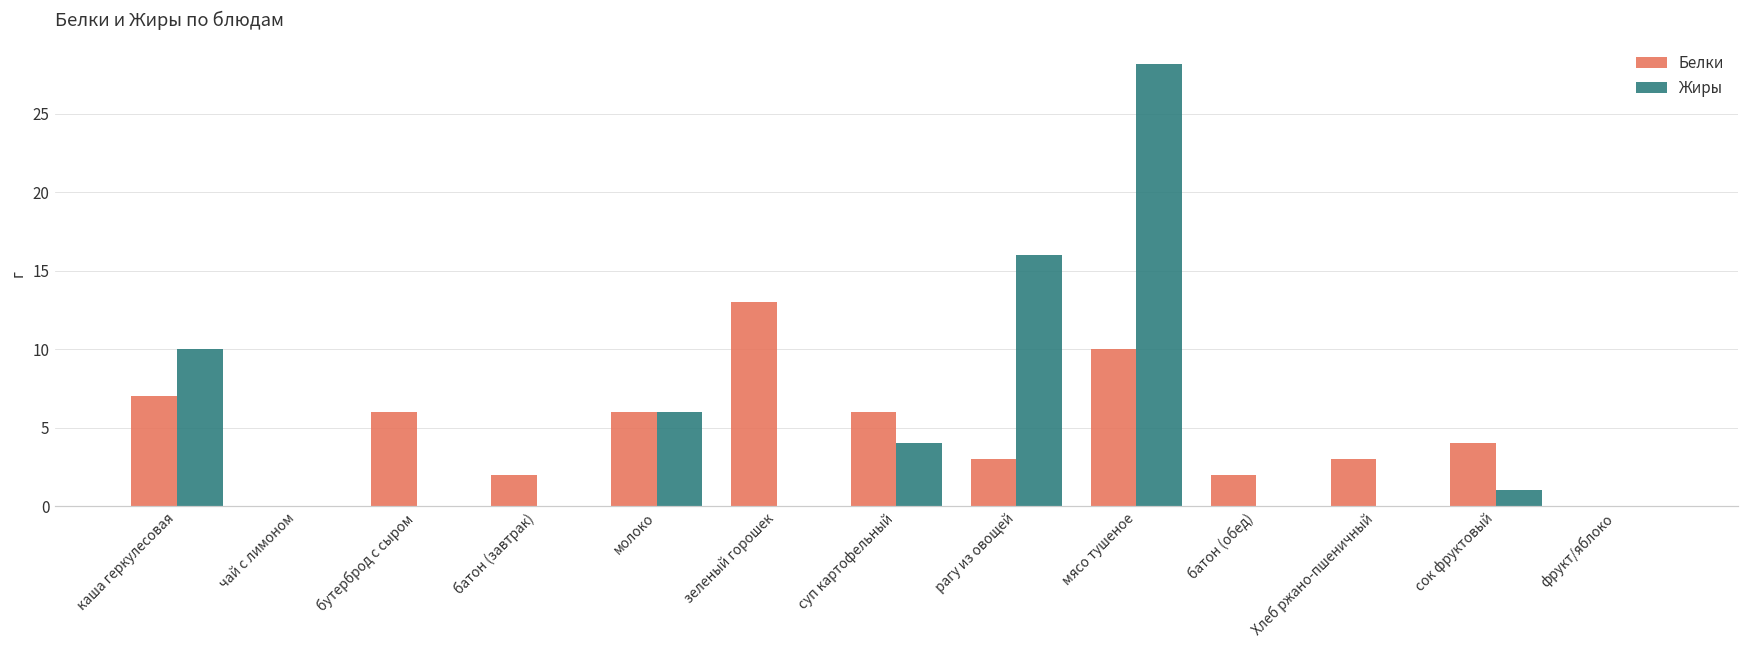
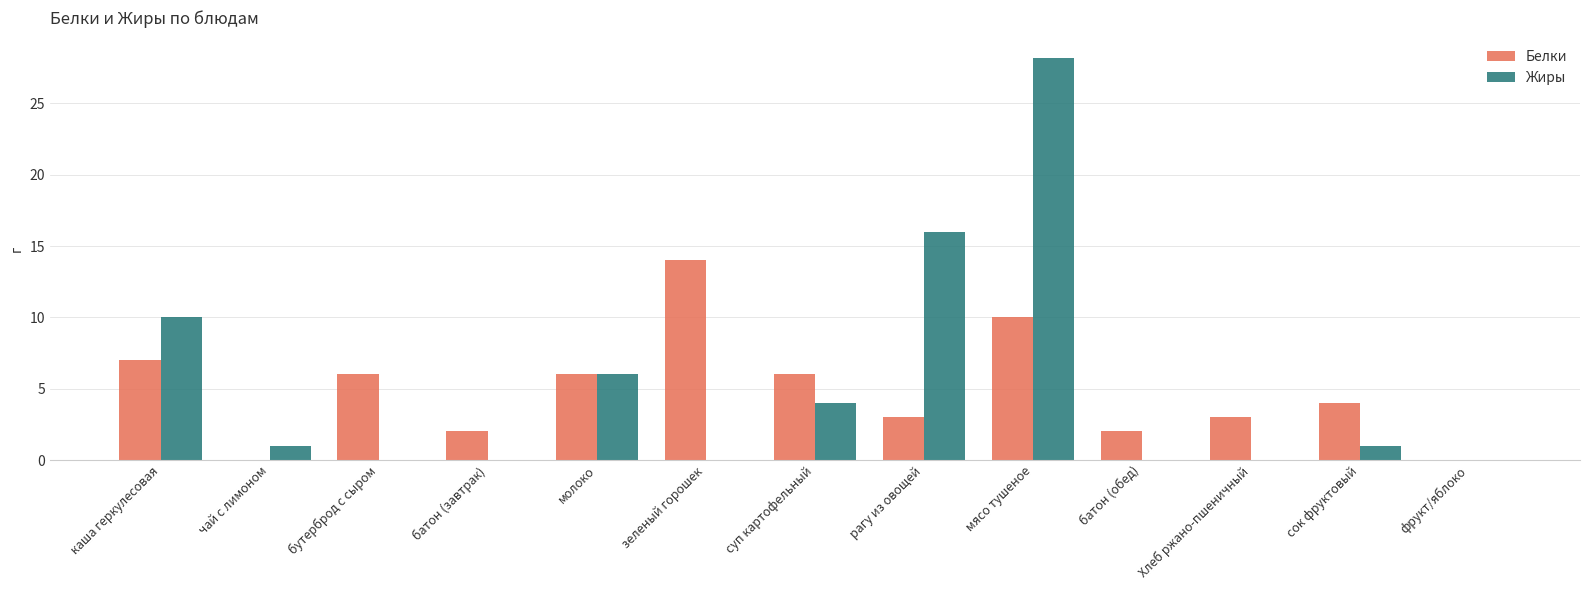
  {
    "Белки": {
      "каша геркулесовая": 7,
      "чай с лимоном": 0,
      "бутерброд с сыром": 6,
      "батон (завтрак)": 2,
      "молоко": 6,
-     "зеленый горошек": 13,
+     "зеленый горошек": 14,
      "суп картофельный": 6,
      "рагу из овощей": 3,
      "мясо тушеное": 10,
      "батон (обед)": 2,
      "Хлеб ржано-пшеничный": 3,
      "сок фруктовый": 4,
      "фрукт/яблоко": 0
    },
    "Жиры": {
      "каша геркулесовая": 10,
-     "чай с лимоном": 0,
+     "чай с лимоном": 1,
      "бутерброд с сыром": 0,
      "батон (завтрак)": 0,
      "молоко": 6,
      "зеленый горошек": 0,
      "суп картофельный": 4,
      "рагу из овощей": 16,
      "мясо тушеное": 28.2,
      "батон (обед)": 0,
      "Хлеб ржано-пшеничный": 0,
      "сок фруктовый": 1,
      "фрукт/яблоко": 0
    }
  }
